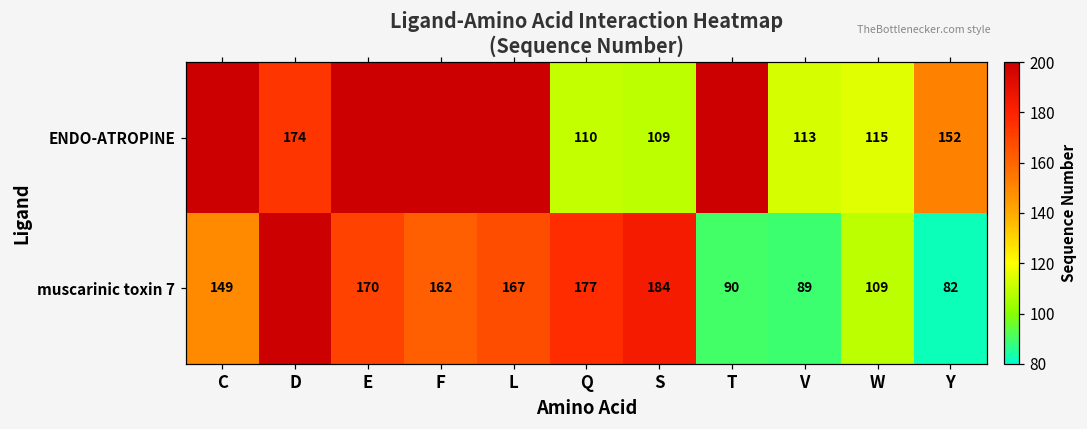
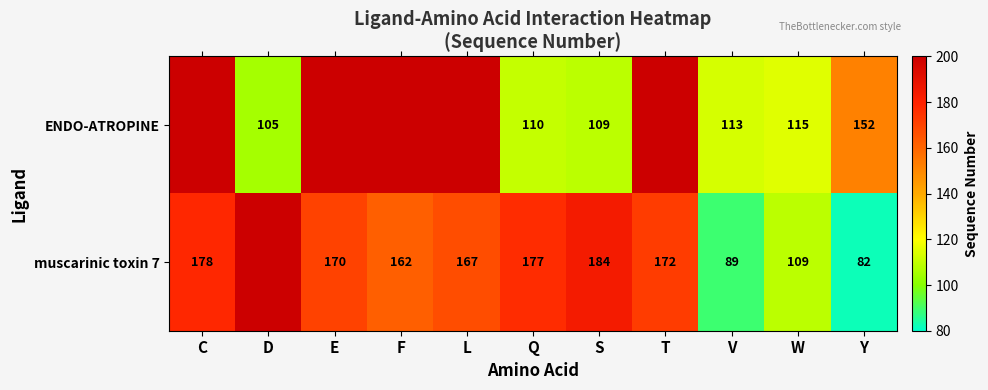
  {
    "ENDO-ATROPINE": {
-     "D": 174,
+     "D": 105,
      "Q": 110,
      "S": 109,
      "V": 113,
      "W": 115,
      "Y": 152
    },
    "muscarinic toxin 7": {
-     "C": 149,
+     "C": 178,
      "E": 170,
      "F": 162,
      "L": 167,
      "Q": 177,
      "S": 184,
-     "T": 90,
+     "T": 172,
      "V": 89,
      "W": 109,
      "Y": 82
    }
  }
